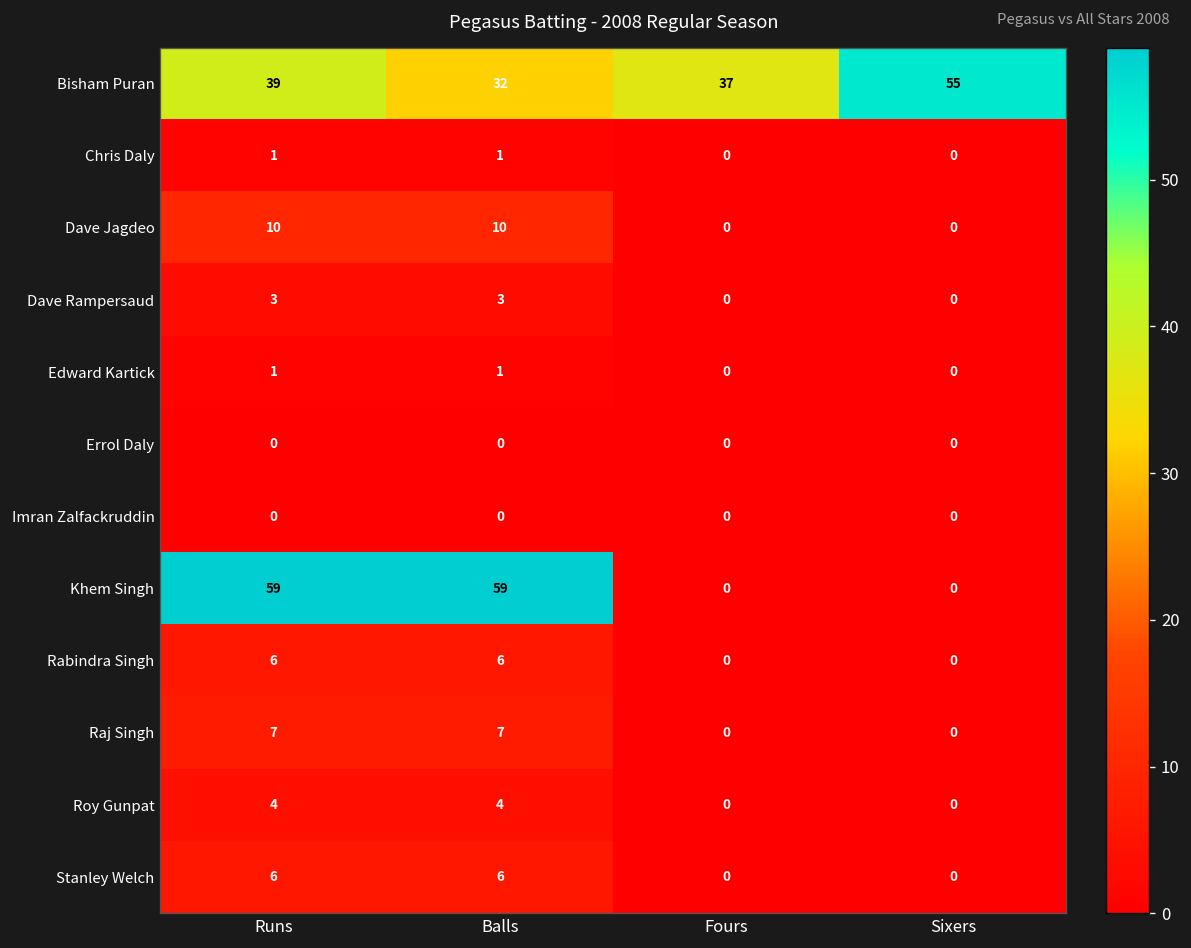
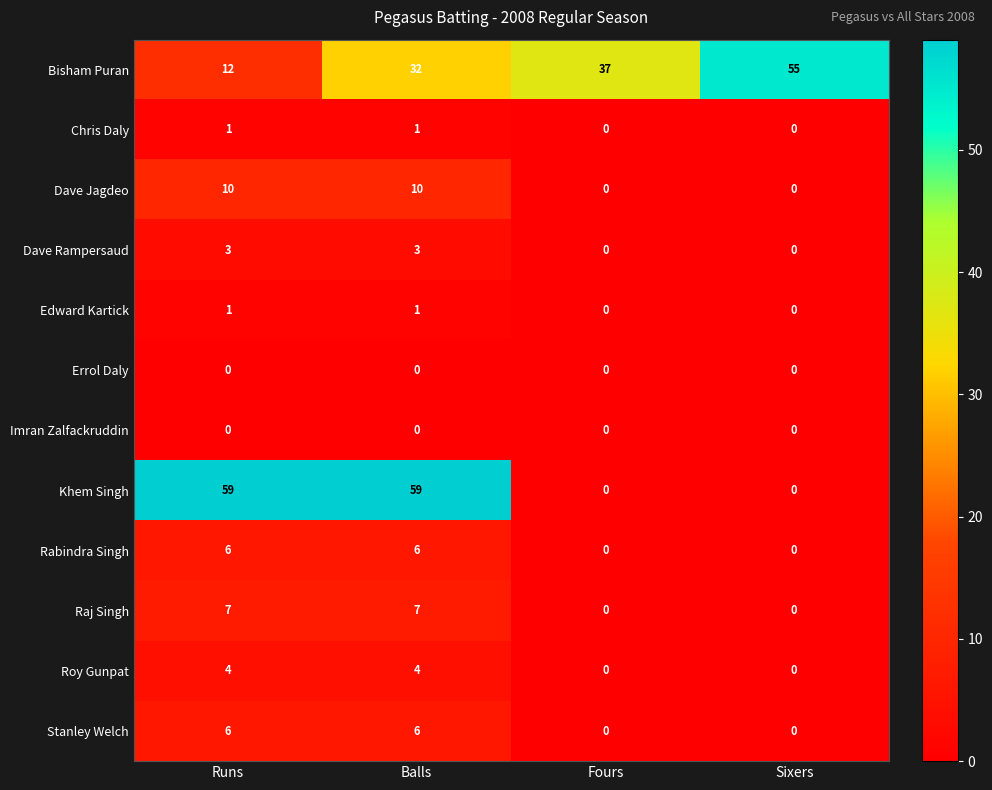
  {
    "Bisham Puran": {
-     "Runs": 39,
+     "Runs": 12,
      "Balls": 32,
      "Fours": 37,
      "Sixers": 55
    },
    "Chris Daly": {
      "Runs": 1,
      "Balls": 1,
      "Fours": 0,
      "Sixers": 0
    },
    "Dave Jagdeo": {
      "Runs": 10,
      "Balls": 10,
      "Fours": 0,
      "Sixers": 0
    },
    "Dave Rampersaud": {
      "Runs": 3,
      "Balls": 3,
      "Fours": 0,
      "Sixers": 0
    },
    "Edward Kartick": {
      "Runs": 1,
      "Balls": 1,
      "Fours": 0,
      "Sixers": 0
    },
    "Errol Daly": {
      "Runs": 0,
      "Balls": 0,
      "Fours": 0,
      "Sixers": 0
    },
    "Imran Zalfackruddin": {
      "Runs": 0,
      "Balls": 0,
      "Fours": 0,
      "Sixers": 0
    },
    "Khem Singh": {
      "Runs": 59,
      "Balls": 59,
      "Fours": 0,
      "Sixers": 0
    },
    "Rabindra Singh": {
      "Runs": 6,
      "Balls": 6,
      "Fours": 0,
      "Sixers": 0
    },
    "Raj Singh": {
      "Runs": 7,
      "Balls": 7,
      "Fours": 0,
      "Sixers": 0
    },
    "Roy Gunpat": {
      "Runs": 4,
      "Balls": 4,
      "Fours": 0,
      "Sixers": 0
    },
    "Stanley Welch": {
      "Runs": 6,
      "Balls": 6,
      "Fours": 0,
      "Sixers": 0
    }
  }
